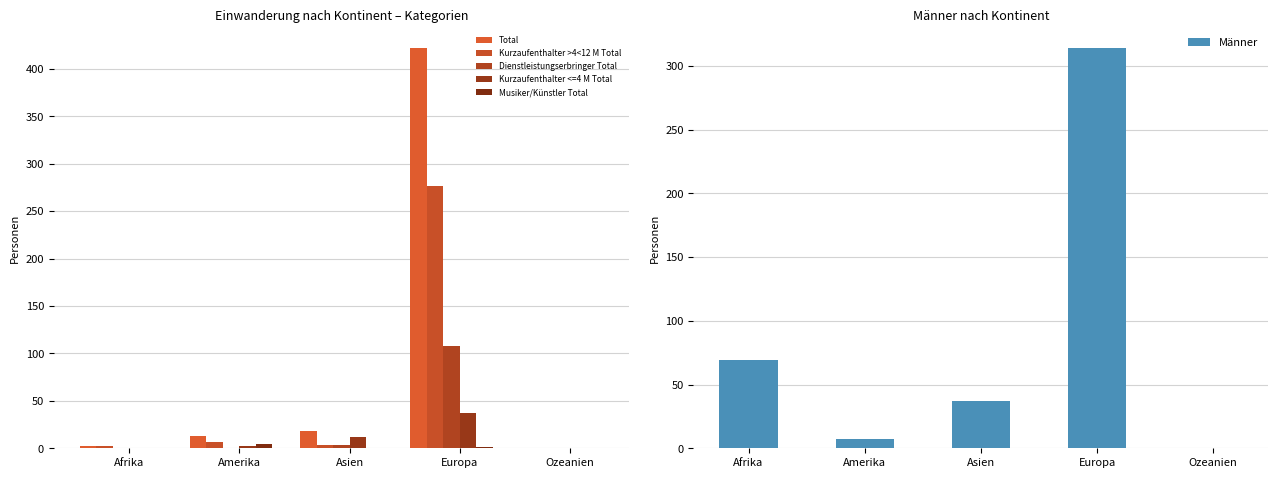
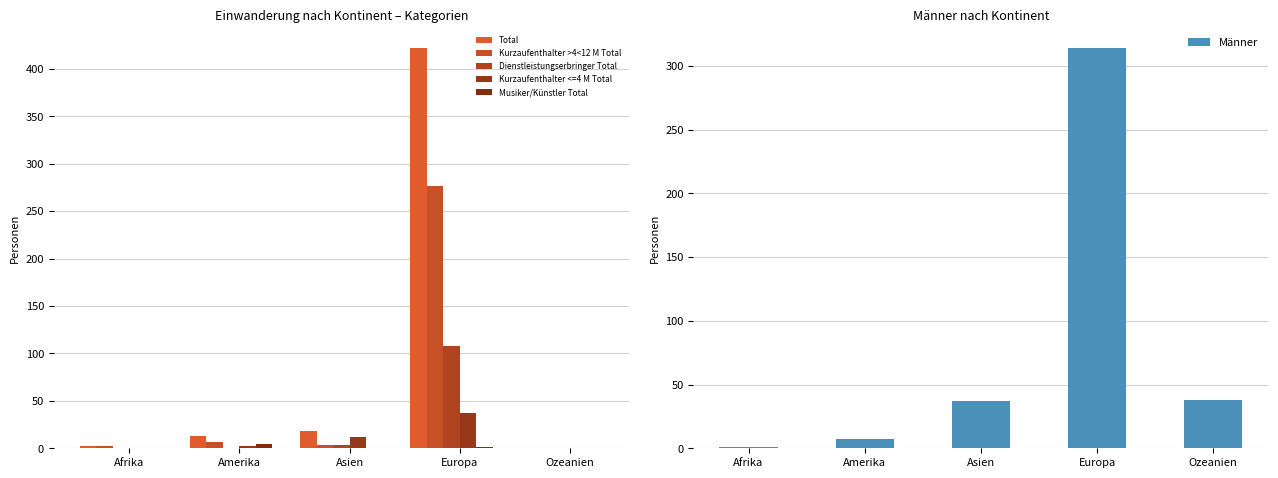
  {
    "Männer nach Kontinent": {
-     "Afrika": 69,
+     "Afrika": 1,
      "Amerika": 7,
      "Asien": 37,
      "Europa": 314,
-     "Ozeanien": 0
+     "Ozeanien": 38
    }
  }
